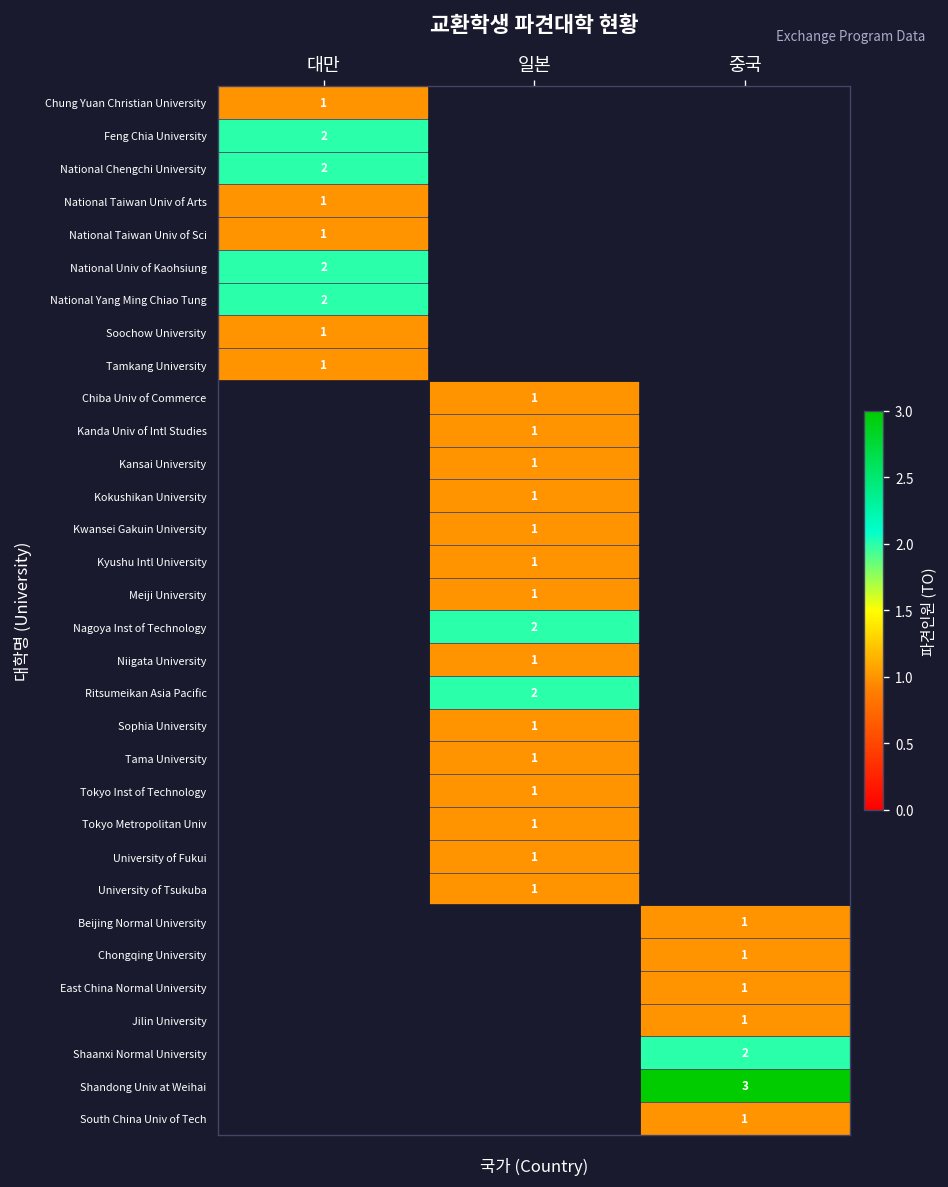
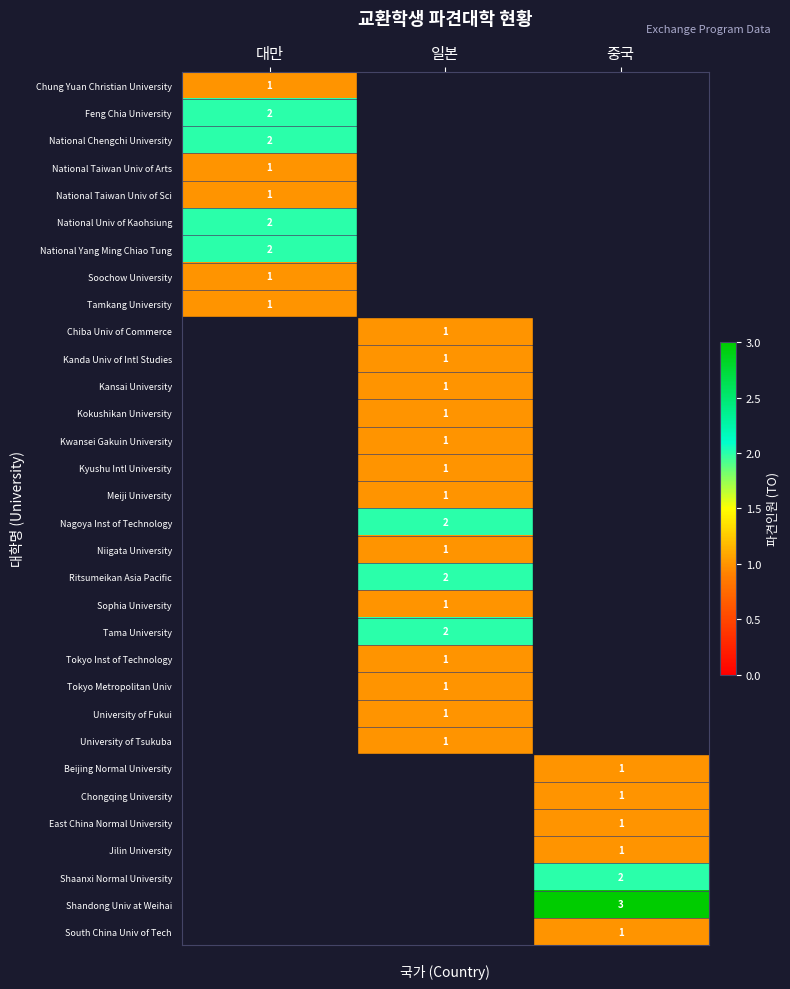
  {
    "Chung Yuan Christian University": {
      "대만": 1
    },
    "Feng Chia University": {
      "대만": 2
    },
    "National Chengchi University": {
      "대만": 2
    },
    "National Taiwan Univ of Arts": {
      "대만": 1
    },
    "National Taiwan Univ of Sci": {
      "대만": 1
    },
    "National Univ of Kaohsiung": {
      "대만": 2
    },
    "National Yang Ming Chiao Tung": {
      "대만": 2
    },
    "Soochow University": {
      "대만": 1
    },
    "Tamkang University": {
      "대만": 1
    },
    "Chiba Univ of Commerce": {
      "일본": 1
    },
    "Kanda Univ of Intl Studies": {
      "일본": 1
    },
    "Kansai University": {
      "일본": 1
    },
    "Kokushikan University": {
      "일본": 1
    },
    "Kwansei Gakuin University": {
      "일본": 1
    },
    "Kyushu Intl University": {
      "일본": 1
    },
    "Meiji University": {
      "일본": 1
    },
    "Nagoya Inst of Technology": {
      "일본": 2
    },
    "Niigata University": {
      "일본": 1
    },
    "Ritsumeikan Asia Pacific": {
      "일본": 2
    },
    "Sophia University": {
      "일본": 1
    },
    "Tama University": {
-     "일본": 1
+     "일본": 2
    },
    "Tokyo Inst of Technology": {
      "일본": 1
    },
    "Tokyo Metropolitan Univ": {
      "일본": 1
    },
    "University of Fukui": {
      "일본": 1
    },
    "University of Tsukuba": {
      "일본": 1
    },
    "Beijing Normal University": {
      "중국": 1
    },
    "Chongqing University": {
      "중국": 1
    },
    "East China Normal University": {
      "중국": 1
    },
    "Jilin University": {
      "중국": 1
    },
    "Shaanxi Normal University": {
      "중국": 2
    },
    "Shandong Univ at Weihai": {
      "중국": 3
    },
    "South China Univ of Tech": {
      "중국": 1
    }
  }
